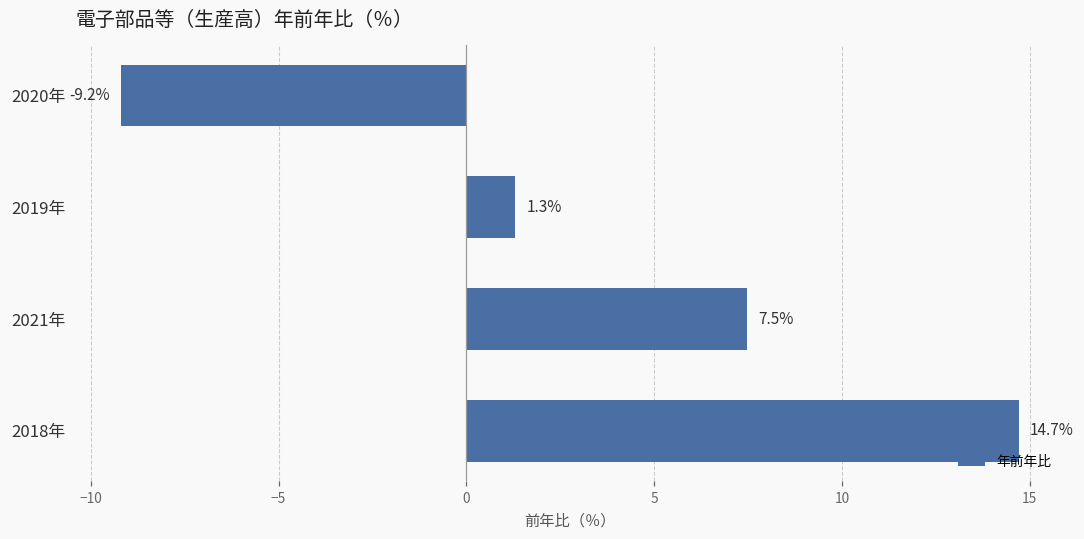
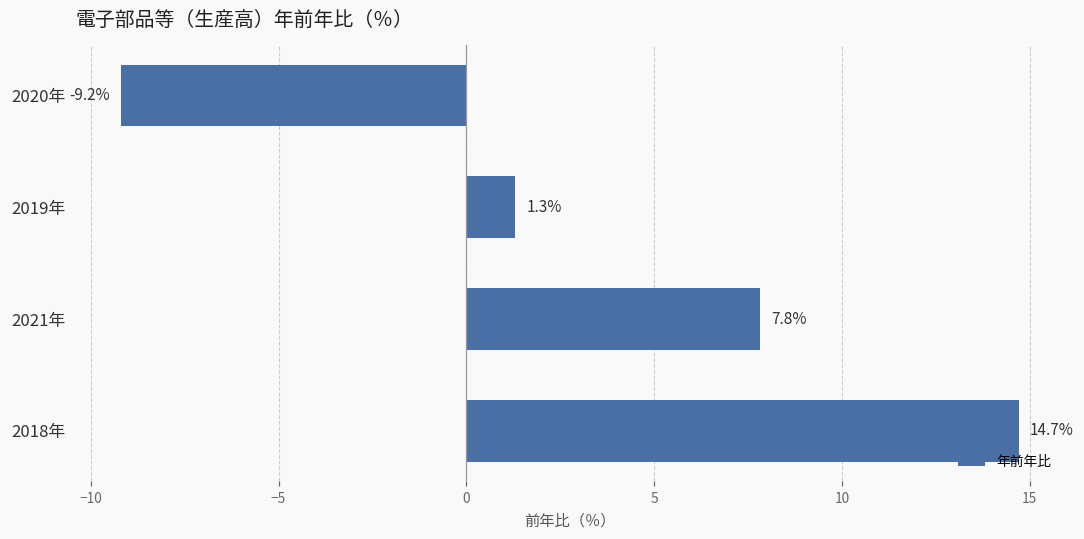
  {
    "2020年": "-9.2%",
    "2019年": "1.3%",
-   "2021年": "7.5%",
+   "2021年": "7.8%",
    "2018年": "14.7%"
  }
